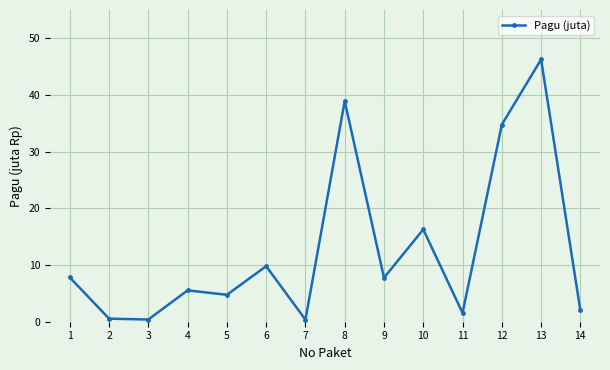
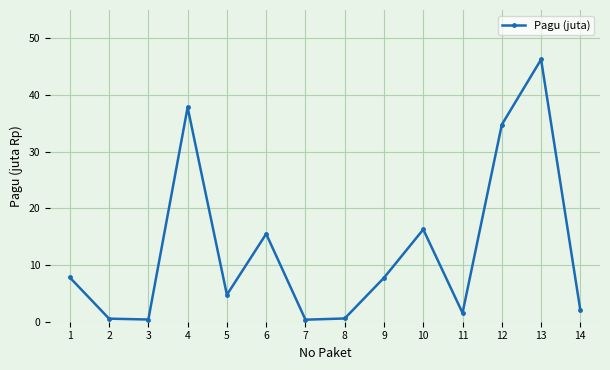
  {
    "1": 8,
    "2": 1,
    "3": 0,
-   "4": 6,
+   "4": 38,
    "5": 5,
-   "6": 10,
+   "6": 16,
    "7": 0,
-   "8": 39,
+   "8": 1,
    "9": 8,
    "10": 16,
    "11": 2,
    "12": 35,
    "13": 46,
    "14": 2
  }
